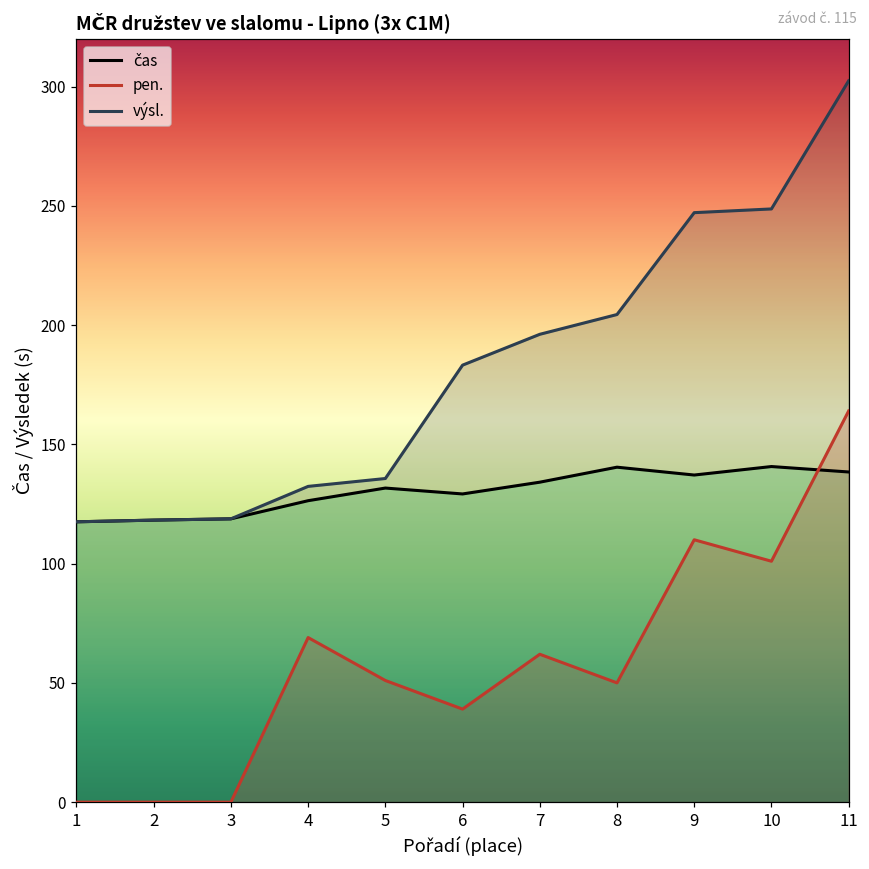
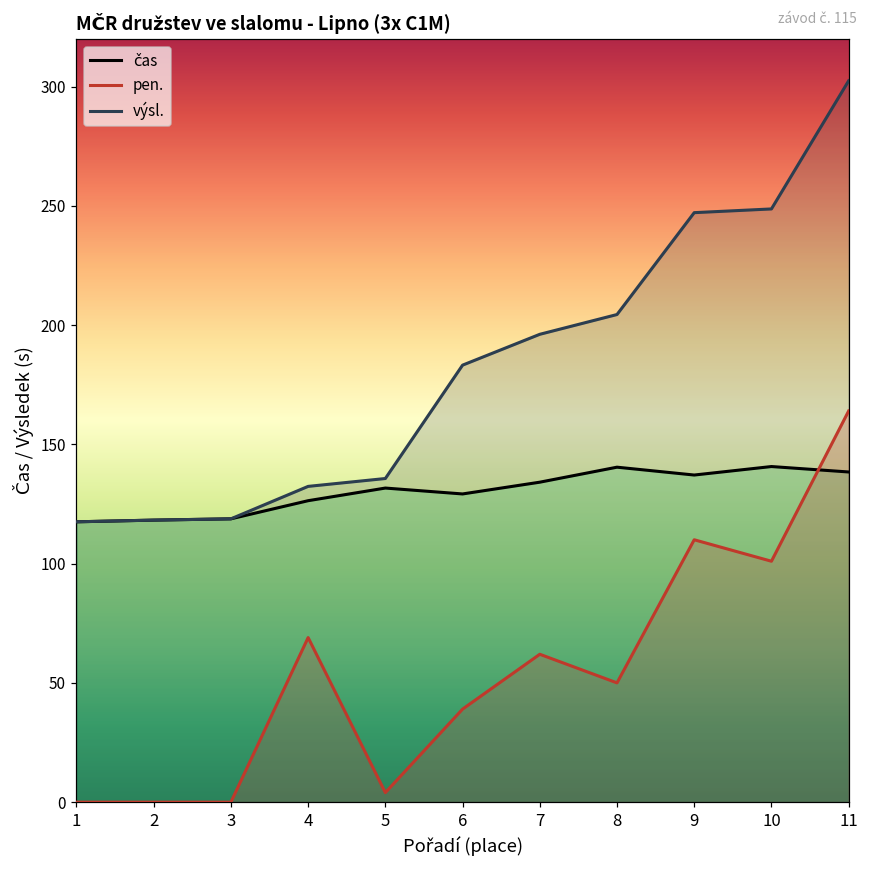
  {
    "čas": {
      "4": 126,
      "5": 132,
      "6": 129,
      "7": 134,
      "8": 140,
      "9": 137,
      "10": 141,
      "11": 138
    },
    "pen.": {
      "1": 0,
      "2": 0,
      "3": 0,
      "4": 69,
-     "5": 51,
+     "5": 4,
      "6": 39,
      "7": 62,
      "8": 50,
      "9": 110,
      "10": 101,
      "11": 164
    },
    "výsl.": {
      "4": 132,
      "5": 136,
      "6": 183,
      "7": 196,
      "8": 204,
      "9": 247,
      "10": 249,
      "11": 302
    }
  }
